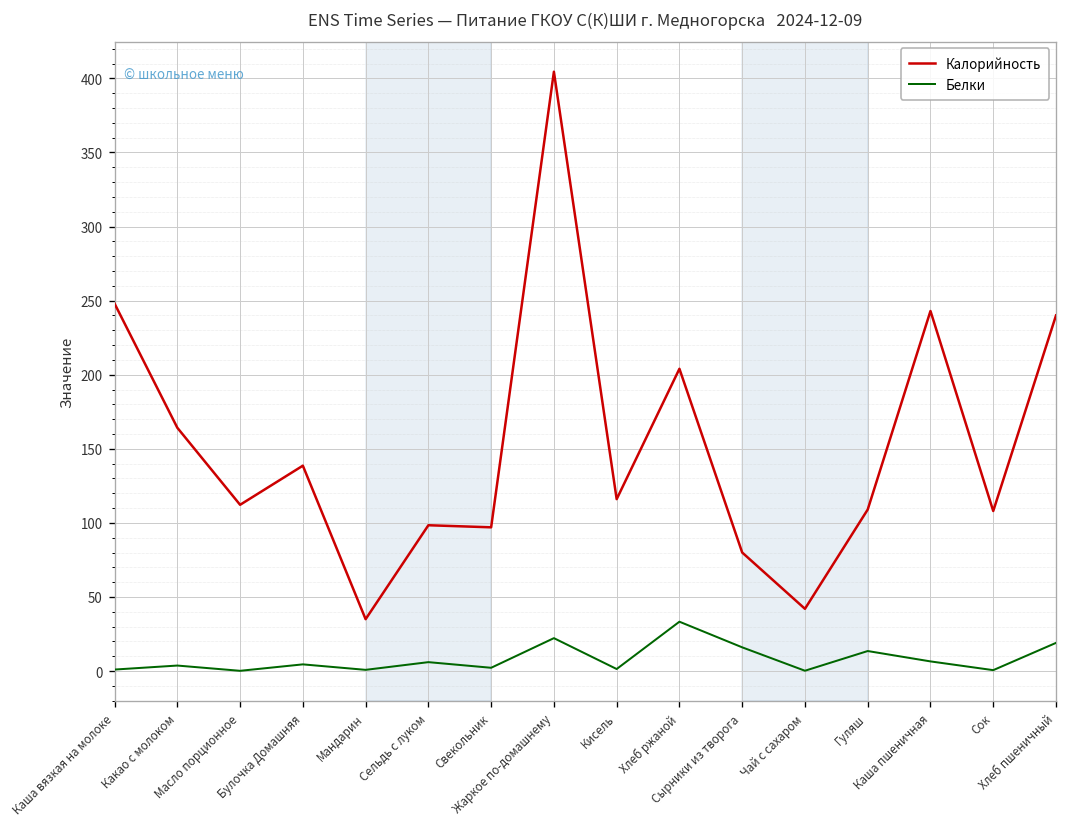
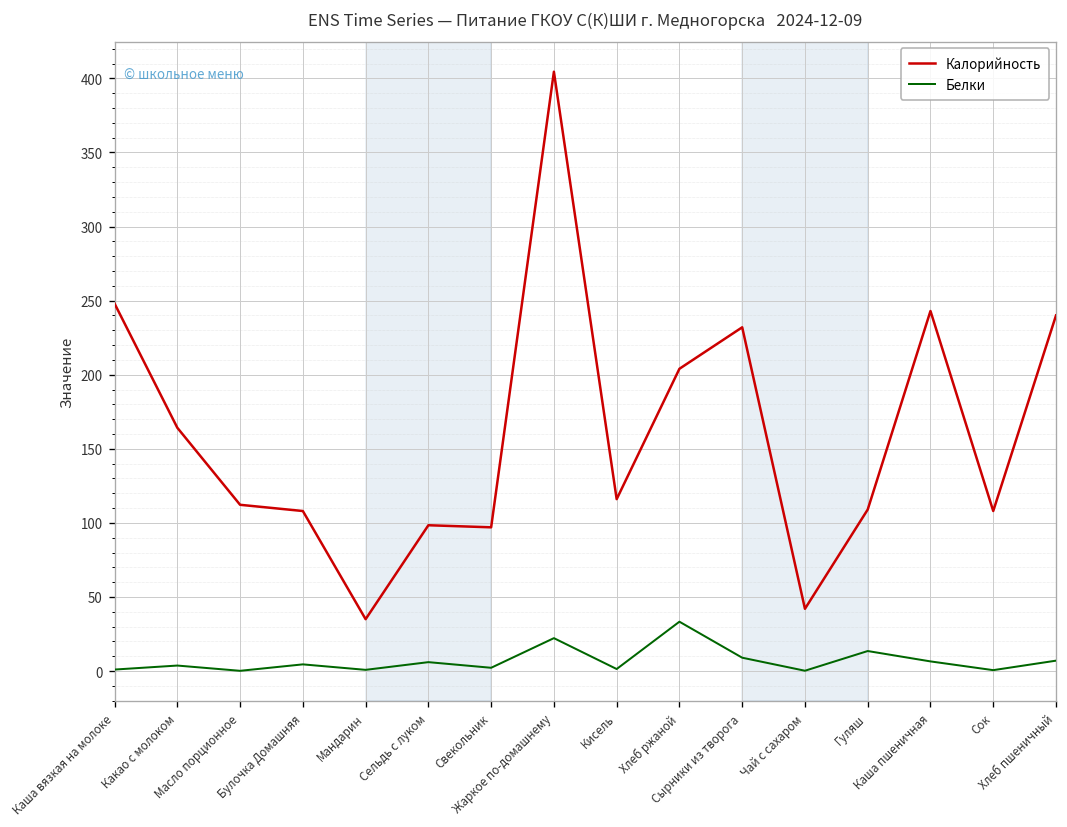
  {
    "Калорийность": {
      "Каша вязкая на молоке": 248,
      "Какао с молоком": 164,
      "Масло порционное": 112,
-     "Булочка Домашняя": 139,
+     "Булочка Домашняя": 108,
      "Мандарин": 35,
      "Сельдь с луком": 98,
      "Свекольник": 97,
      "Жаркое по-домашнему": 405,
      "Кисель": 116,
      "Хлеб ржаной": 204,
-     "Сырники из творога": 80,
+     "Сырники из творога": 232,
      "Чай с сахаром": 42,
      "Гуляш": 109,
      "Каша пшеничная": 243,
      "Сок": 108,
      "Хлеб пшеничный": 240
    },
    "Белки": {
      "Каша вязкая на молоке": 1,
      "Какао с молоком": 4,
      "Масло порционное": 0,
      "Булочка Домашняя": 5,
      "Мандарин": 1,
      "Сельдь с луком": 6,
      "Свекольник": 2,
      "Жаркое по-домашнему": 22,
      "Кисель": 1,
      "Хлеб ржаной": 33,
-     "Сырники из творога": 16,
+     "Сырники из творога": 9,
      "Чай с сахаром": 0,
      "Гуляш": 14,
      "Каша пшеничная": 7,
      "Сок": 1,
-     "Хлеб пшеничный": 19
+     "Хлеб пшеничный": 7
    }
  }
